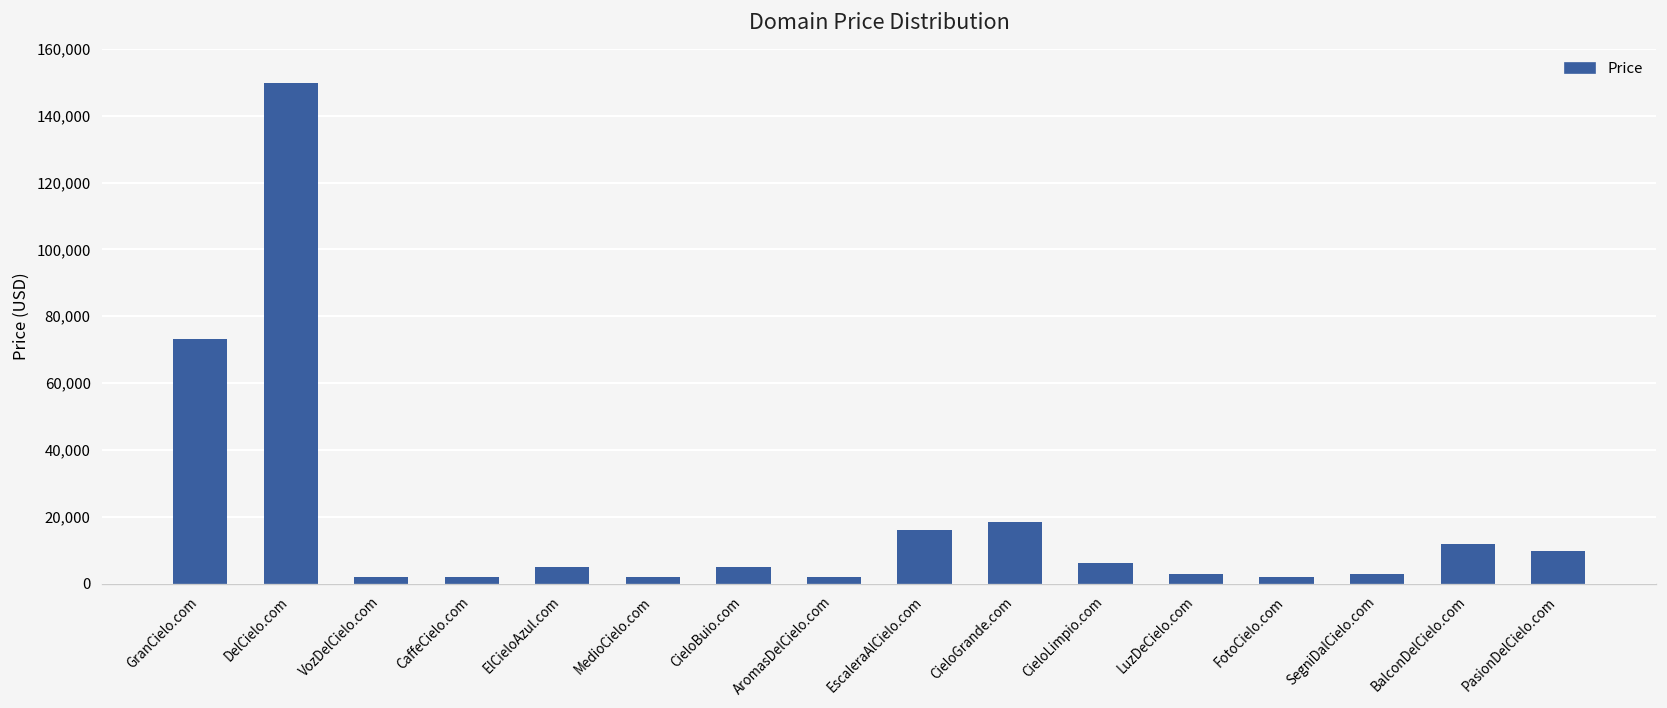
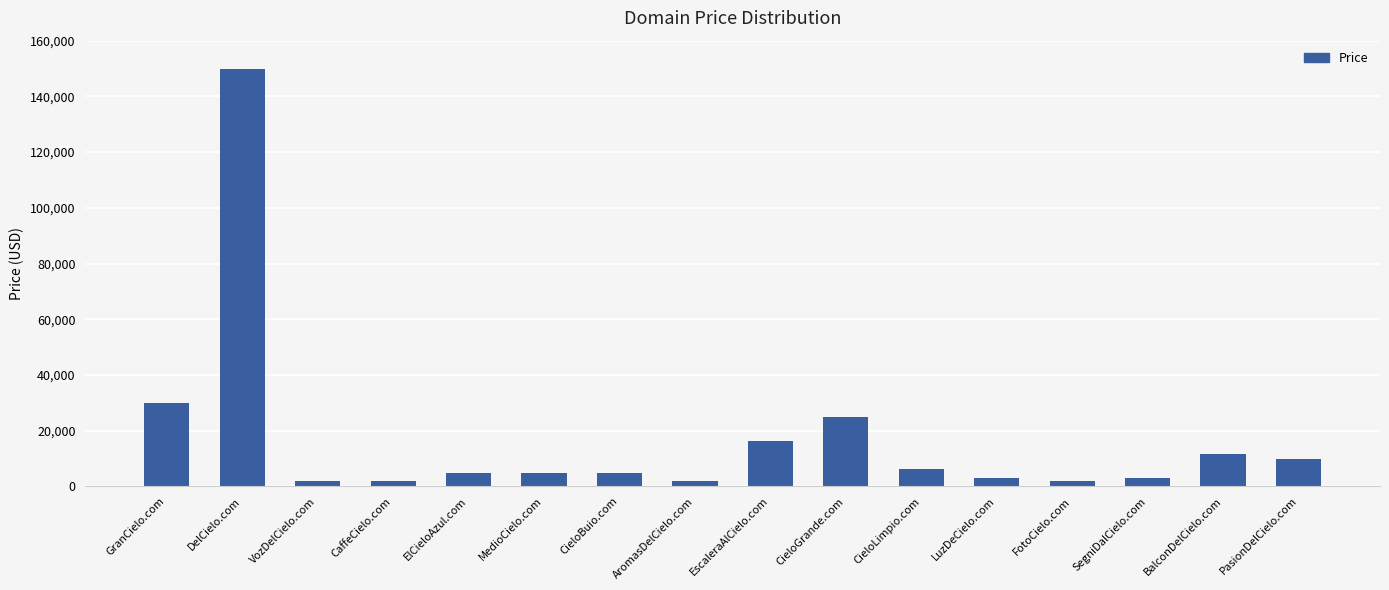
  {
-   "GranCielo.com": "73,000",
+   "GranCielo.com": "30,000",
    "DelCielo.com": "150,000",
    "VozDelCielo.com": "2,000",
    "CaffeCielo.com": "2,000",
    "ElCieloAzul.com": "5,000",
-   "MedioCielo.com": "2,000",
+   "MedioCielo.com": "5,000",
    "CieloBuio.com": "5,000",
    "AromasDelCielo.com": "2,000",
    "EscaleraAlCielo.com": "16,000",
-   "CieloGrande.com": "19,000",
+   "CieloGrande.com": "25,000",
    "CieloLimpio.com": "6,000",
    "LuzDeCielo.com": "3,000",
    "FotoCielo.com": "2,000",
    "SegniDalCielo.com": "3,000",
    "BalconDelCielo.com": "12,000",
    "PasionDelCielo.com": "10,000"
  }
